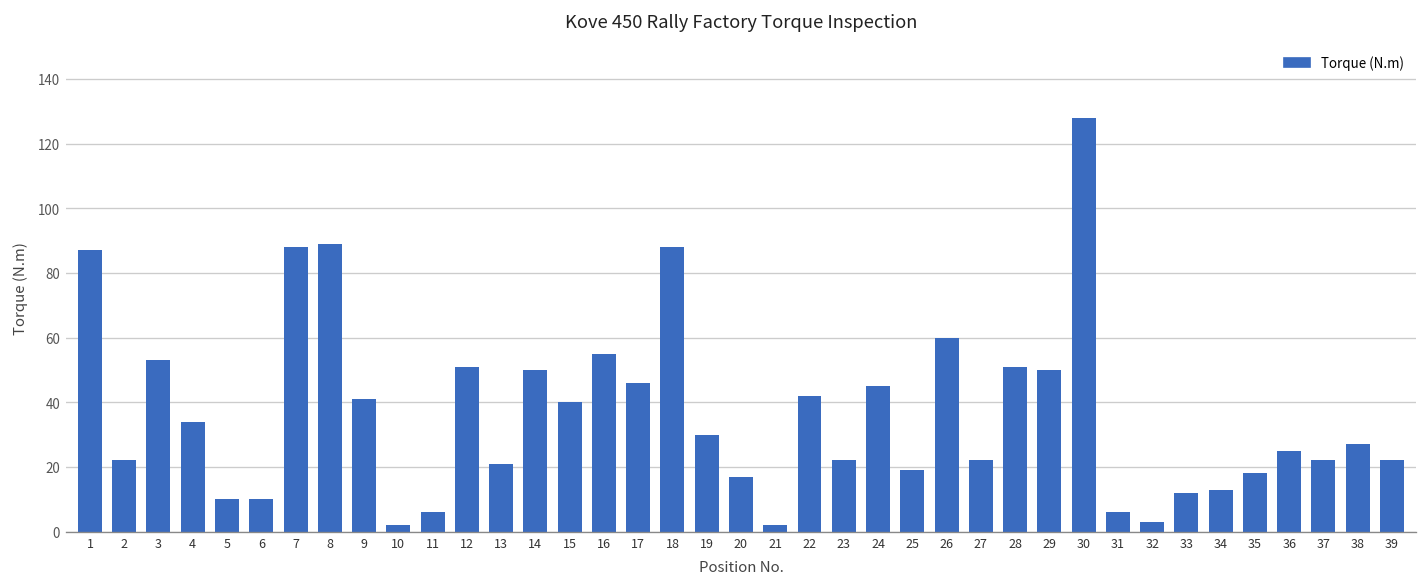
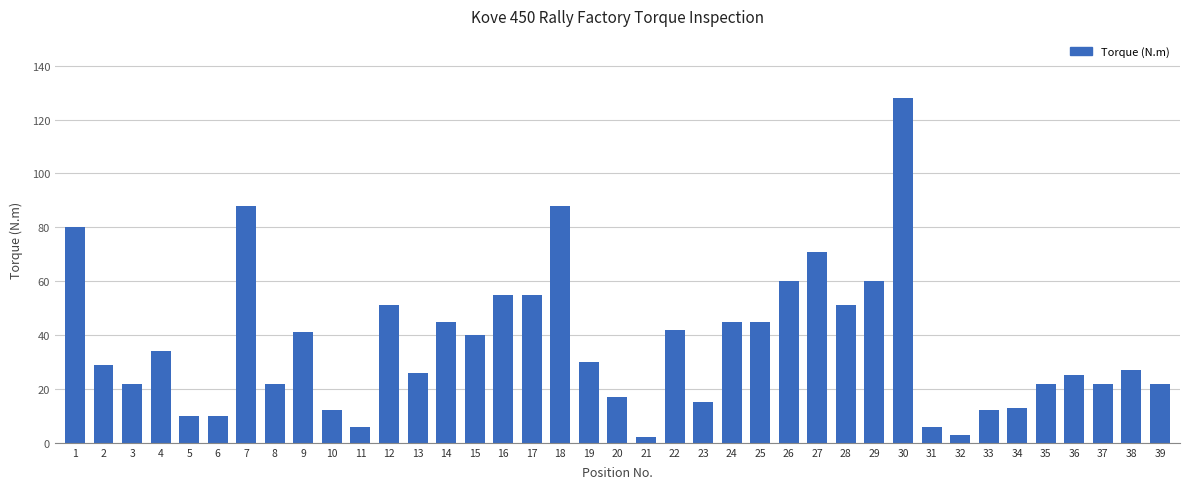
  {
-   "1": 87,
-   "2": 22,
-   "3": 53,
+   "1": 80,
+   "2": 29,
+   "3": 22,
    "4": 34,
    "5": 10,
    "6": 10,
    "7": 88,
-   "8": 89,
+   "8": 22,
    "9": 41,
-   "10": 2,
+   "10": 12,
    "11": 6,
    "12": 51,
-   "13": 21,
-   "14": 50,
+   "13": 26,
+   "14": 45,
    "15": 40,
    "16": 55,
-   "17": 46,
+   "17": 55,
    "18": 88,
    "19": 30,
    "20": 17,
    "21": 2,
    "22": 42,
-   "23": 22,
+   "23": 15,
    "24": 45,
-   "25": 19,
+   "25": 45,
    "26": 60,
-   "27": 22,
+   "27": 71,
    "28": 51,
-   "29": 50,
+   "29": 60,
    "30": 128,
    "31": 6,
    "32": 3,
    "33": 12,
    "34": 13,
-   "35": 18,
+   "35": 22,
    "36": 25,
    "37": 22,
    "38": 27,
    "39": 22
  }
